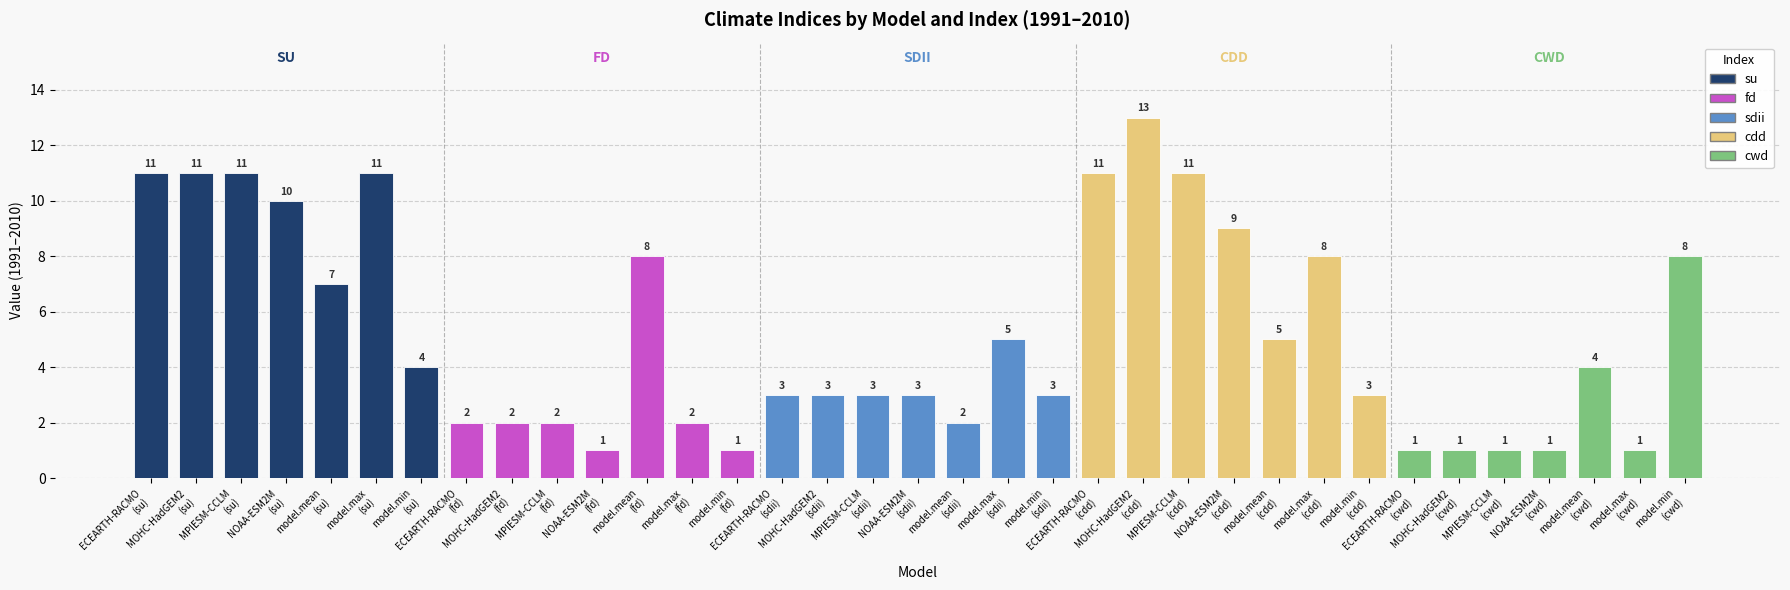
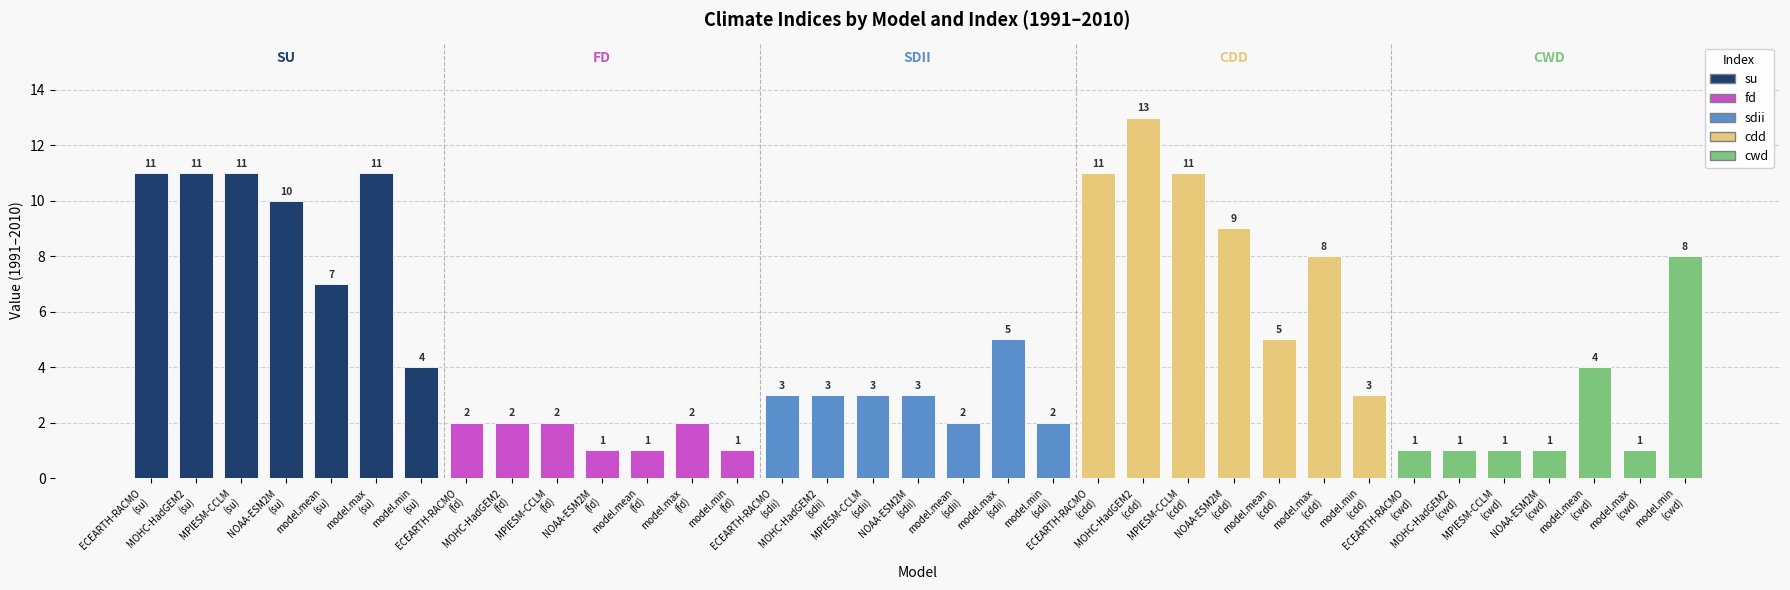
  {
    "ECEARTH-RACMO (su)": 11,
    "MOHC-HadGEM2 (su)": 11,
    "MPIESM-CCLM (su)": 11,
    "NOAA-ESM2M (su)": 10,
    "model.mean (su)": 7,
    "model.max (su)": 11,
    "model.min (su)": 4,
    "ECEARTH-RACMO (fd)": 2,
    "MOHC-HadGEM2 (fd)": 2,
    "MPIESM-CCLM (fd)": 2,
    "NOAA-ESM2M (fd)": 1,
-   "model.mean (fd)": 8,
+   "model.mean (fd)": 1,
    "model.max (fd)": 2,
    "model.min (fd)": 1,
    "ECEARTH-RACMO (sdii)": 3,
    "MOHC-HadGEM2 (sdii)": 3,
    "MPIESM-CCLM (sdii)": 3,
    "NOAA-ESM2M (sdii)": 3,
    "model.mean (sdii)": 2,
    "model.max (sdii)": 5,
-   "model.min (sdii)": 3,
+   "model.min (sdii)": 2,
    "ECEARTH-RACMO (cdd)": 11,
    "MOHC-HadGEM2 (cdd)": 13,
    "MPIESM-CCLM (cdd)": 11,
    "NOAA-ESM2M (cdd)": 9,
    "model.mean (cdd)": 5,
    "model.max (cdd)": 8,
    "model.min (cdd)": 3,
    "ECEARTH-RACMO (cwd)": 1,
    "MOHC-HadGEM2 (cwd)": 1,
    "MPIESM-CCLM (cwd)": 1,
    "NOAA-ESM2M (cwd)": 1,
    "model.mean (cwd)": 4,
    "model.max (cwd)": 1,
    "model.min (cwd)": 8
  }
